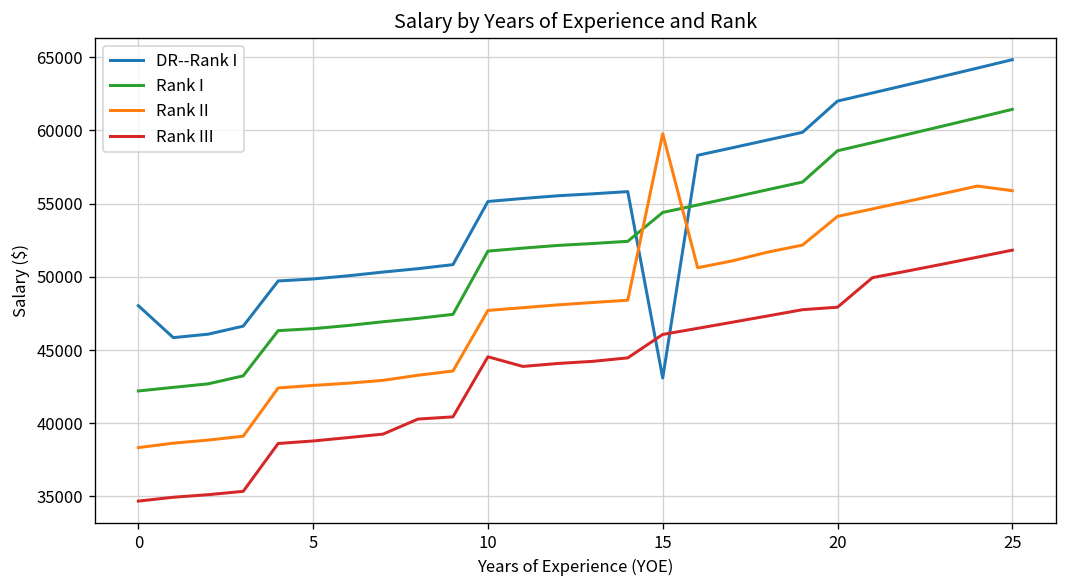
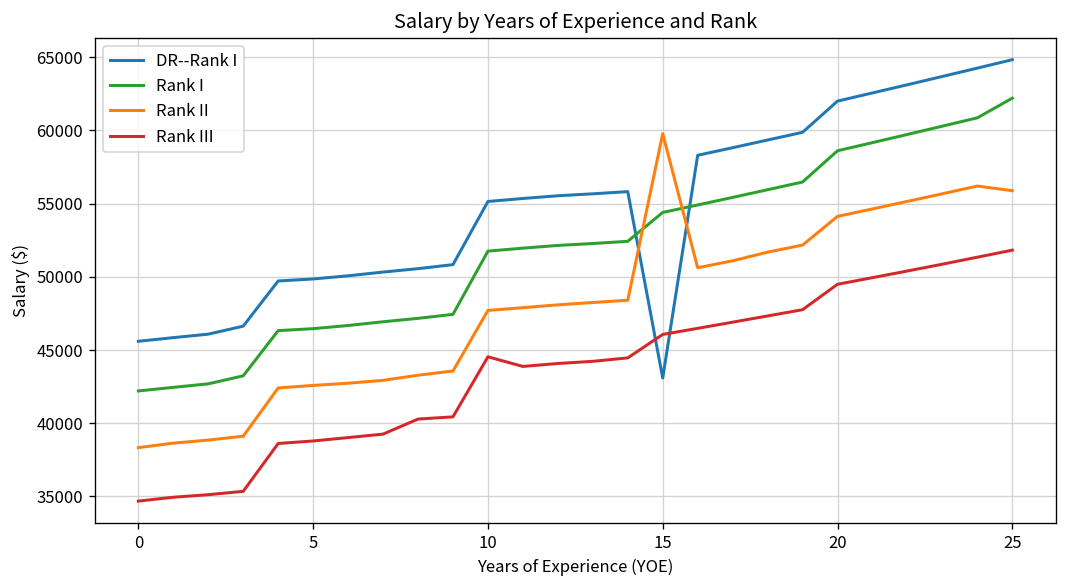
  {
    "DR--Rank I": {
-     "0": 48000,
+     "0": 45600,
      "5": 49900,
      "10": 55200,
      "15": 43100,
      "20": 62000,
      "25": 64800
    },
    "Rank I": {
      "0": 42200,
      "5": 46500,
      "10": 51800,
      "15": 54400,
      "20": 58600,
-     "25": 61400
+     "25": 62200
    },
    "Rank II": {
      "0": 38300,
      "5": 42600,
      "10": 47700,
      "15": 59800,
      "20": 54100,
      "25": 55900
    },
    "Rank III": {
      "0": 34700,
      "5": 38800,
      "10": 44500,
      "15": 46100,
-     "20": 47900,
+     "20": 49500,
      "25": 51800
    }
  }
